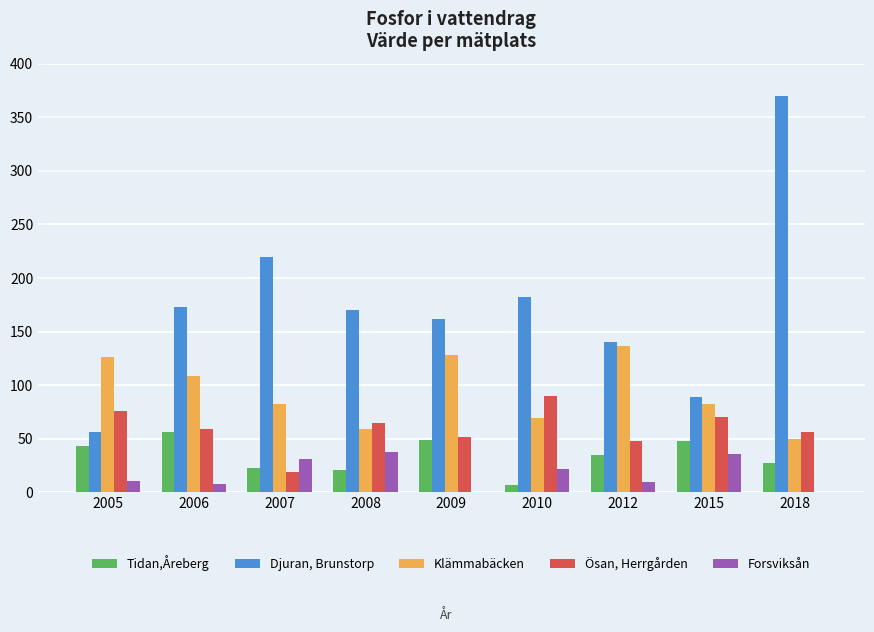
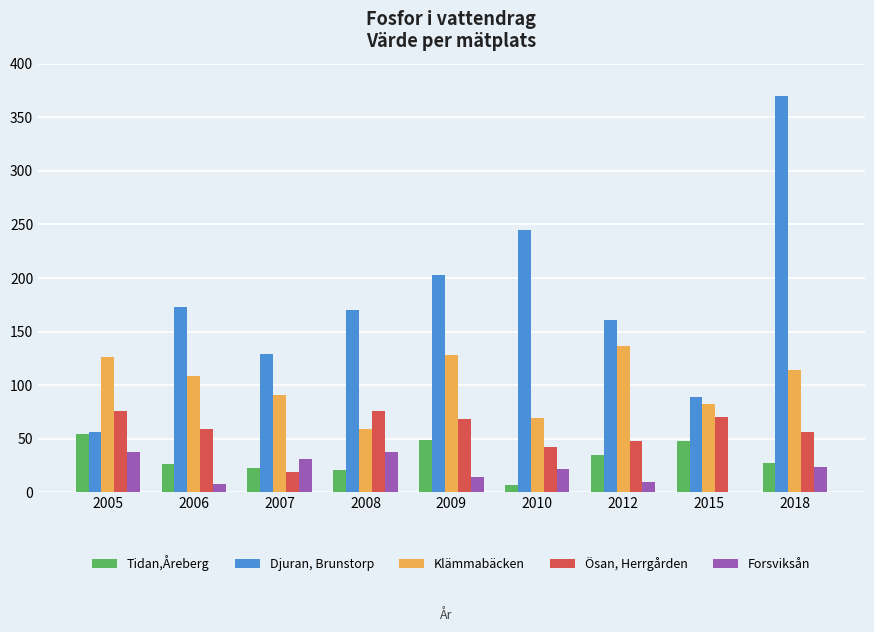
  {
    "Tidan,Åreberg": {
-     "2005": 43,
-     "2006": 56,
+     "2005": 54,
+     "2006": 26,
      "2007": 23,
      "2008": 21,
      "2009": 49,
      "2010": 7,
      "2012": 35,
      "2015": 48,
      "2018": 27
    },
    "Djuran, Brunstorp": {
      "2005": 56,
      "2006": 173,
-     "2007": 220,
+     "2007": 129,
      "2008": 170,
-     "2009": 162,
-     "2010": 182,
-     "2012": 140,
+     "2009": 203,
+     "2010": 245,
+     "2012": 161,
      "2015": 89,
      "2018": 370
    },
    "Klämmabäcken": {
      "2005": 126,
      "2006": 109,
-     "2007": 82,
+     "2007": 91,
      "2008": 59,
      "2009": 128,
      "2010": 69,
      "2012": 137,
      "2015": 82,
-     "2018": 50
+     "2018": 114
    },
    "Ösan, Herrgården": {
      "2005": 76,
      "2006": 59,
      "2007": 19,
-     "2008": 65,
-     "2009": 52,
-     "2010": 90,
+     "2008": 76,
+     "2009": 68,
+     "2010": 42,
      "2012": 48,
      "2015": 70,
      "2018": 56
    },
    "Forsviksån": {
-     "2005": 11,
+     "2005": 38,
      "2006": 8,
      "2007": 31,
      "2008": 38,
-     "2009": 0,
+     "2009": 14,
      "2010": 22,
      "2012": 10,
-     "2015": 36,
-     "2018": 0
+     "2015": 0,
+     "2018": 24
    }
  }
